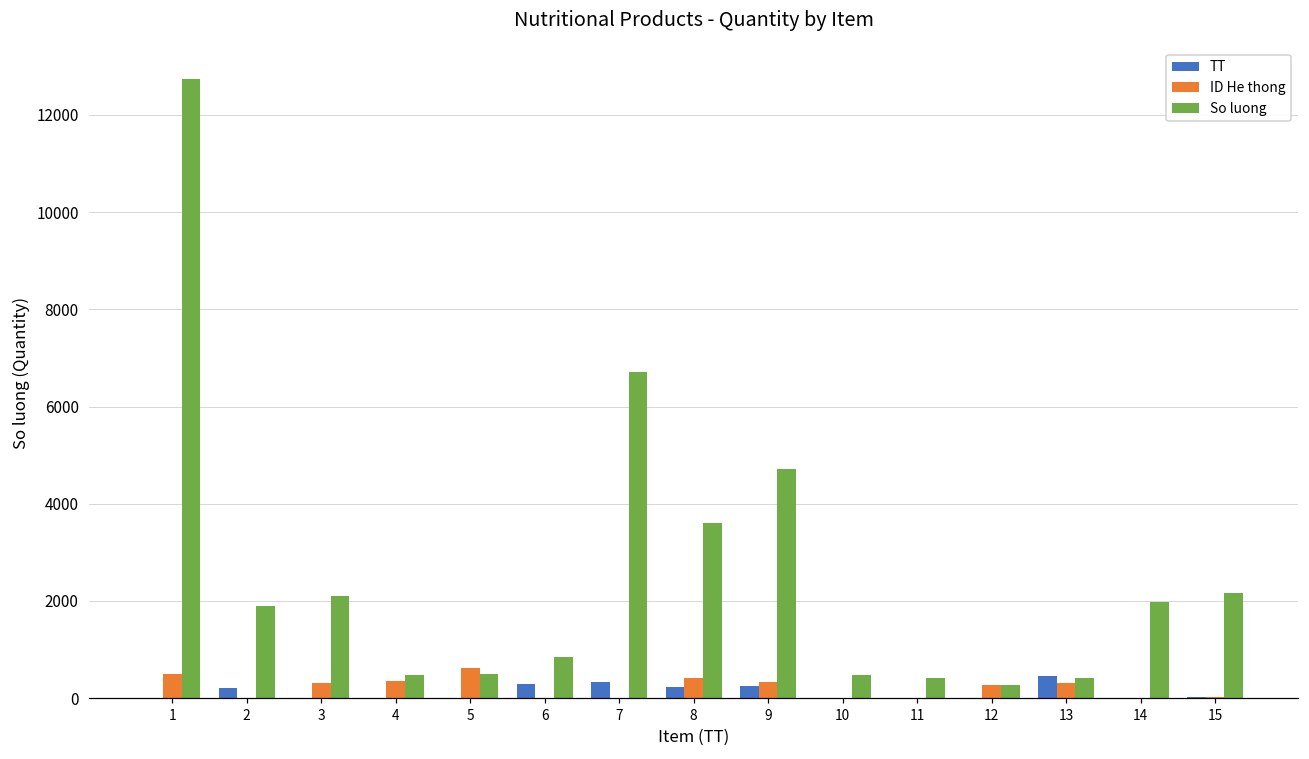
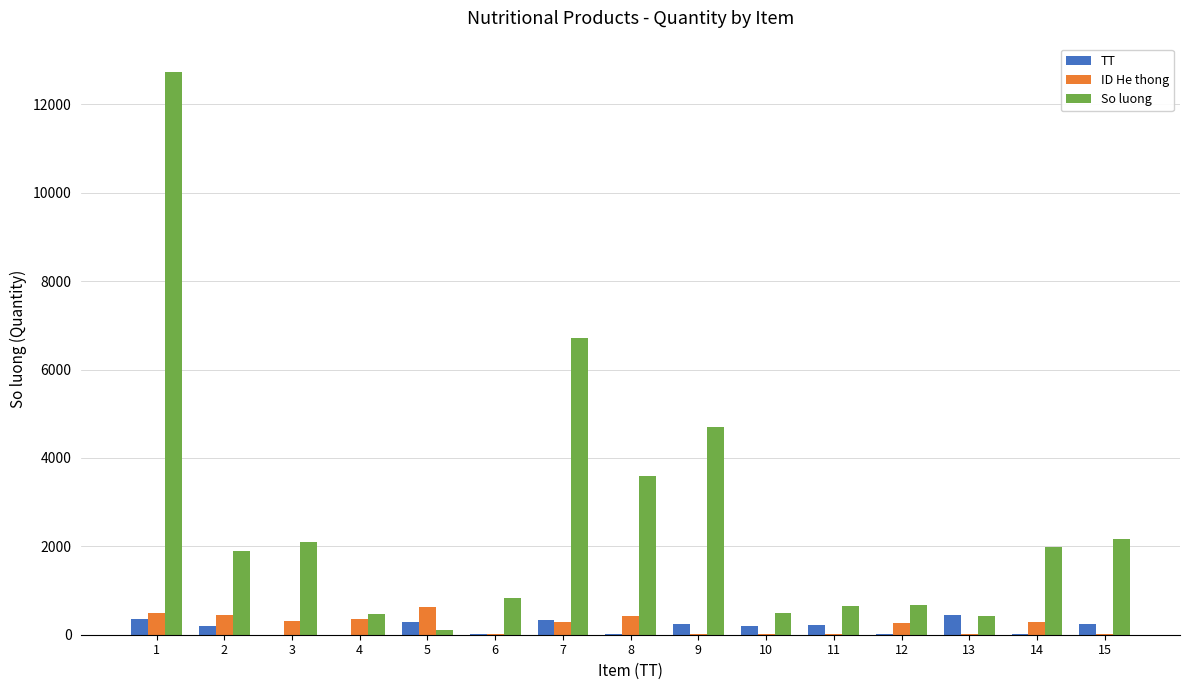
  {
    "TT": {
-     "1": 0,
+     "1": 400,
      "2": 200,
-     "5": 0,
-     "6": 300,
+     "5": 300,
+     "6": 0,
      "7": 300,
-     "8": 200,
+     "8": 0,
      "9": 300,
-     "10": 0,
-     "11": 0,
+     "10": 200,
+     "11": 200,
      "13": 400,
-     "15": 0
+     "15": 200
    },
    "ID He thong": {
      "1": 500,
-     "2": 0,
+     "2": 400,
      "3": 300,
      "4": 300,
      "5": 600,
-     "7": 0,
+     "7": 300,
      "8": 400,
-     "9": 300,
+     "9": 0,
      "12": 300,
-     "13": 300,
-     "14": 0
+     "13": 0,
+     "14": 300
    },
    "So luong": {
      "1": 12700,
      "2": 1900,
      "3": 2100,
      "4": 500,
-     "5": 500,
+     "5": 100,
      "6": 800,
      "7": 6700,
      "8": 3600,
      "9": 4700,
      "10": 500,
-     "11": 400,
-     "12": 300,
+     "11": 700,
+     "12": 700,
      "13": 400,
      "14": 2000,
      "15": 2200
    }
  }
